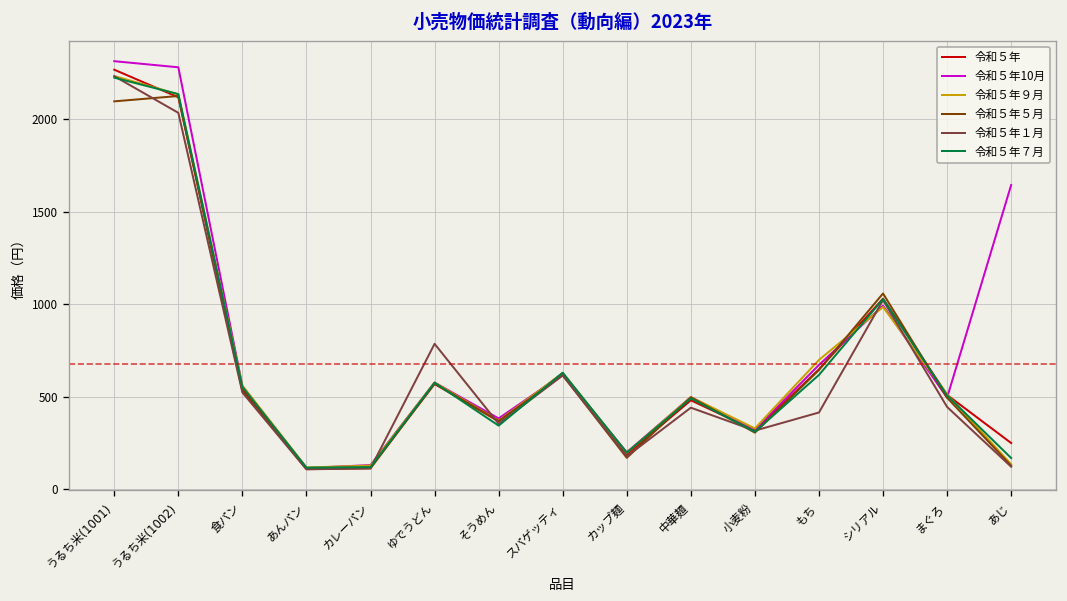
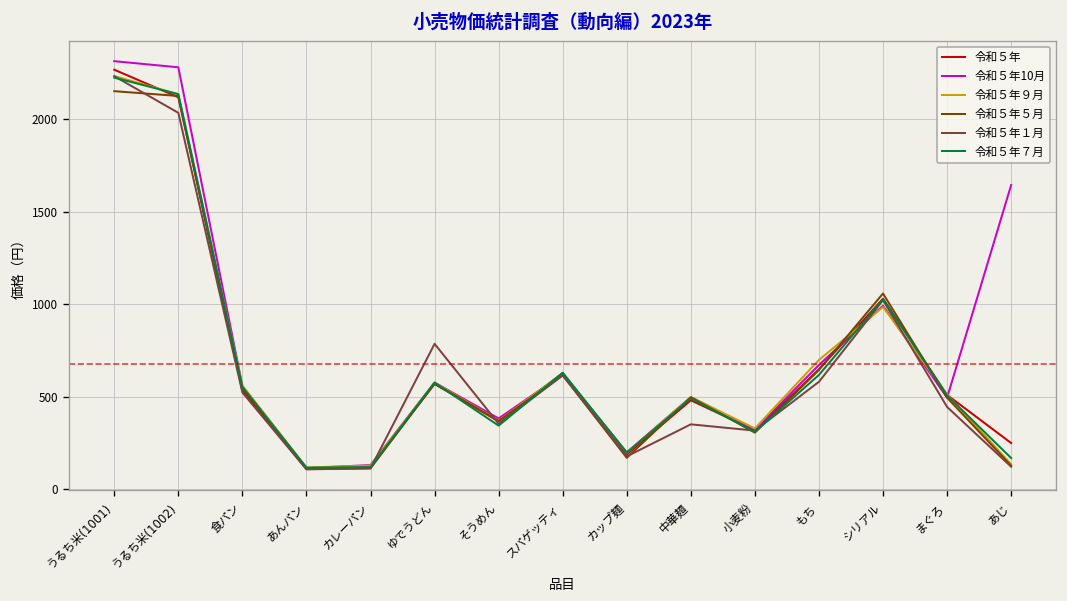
  {
    "令和５年": {
      "うるち米(1001)": 2270,
      "あじ": 250
    },
    "令和５年10月": {
      "うるち米(1001)": 2310,
      "うるち米(1002)": 2280,
      "もち": 670,
      "あじ": 1640
    },
    "令和５年９月": {
      "もち": 700
    },
    "令和５年５月": {
-     "うるち米(1001)": 2100,
+     "うるち米(1001)": 2150,
      "シリアル": 1060
    },
    "令和５年１月": {
      "うるち米(1002)": 2030,
      "ゆでうどん": 790,
-     "中華麺": 440,
-     "もち": 420,
+     "中華麺": 350,
+     "もち": 580,
      "まぐろ": 450
    },
    "令和５年７月": {
      "もち": 620,
      "あじ": 170
    }
  }
